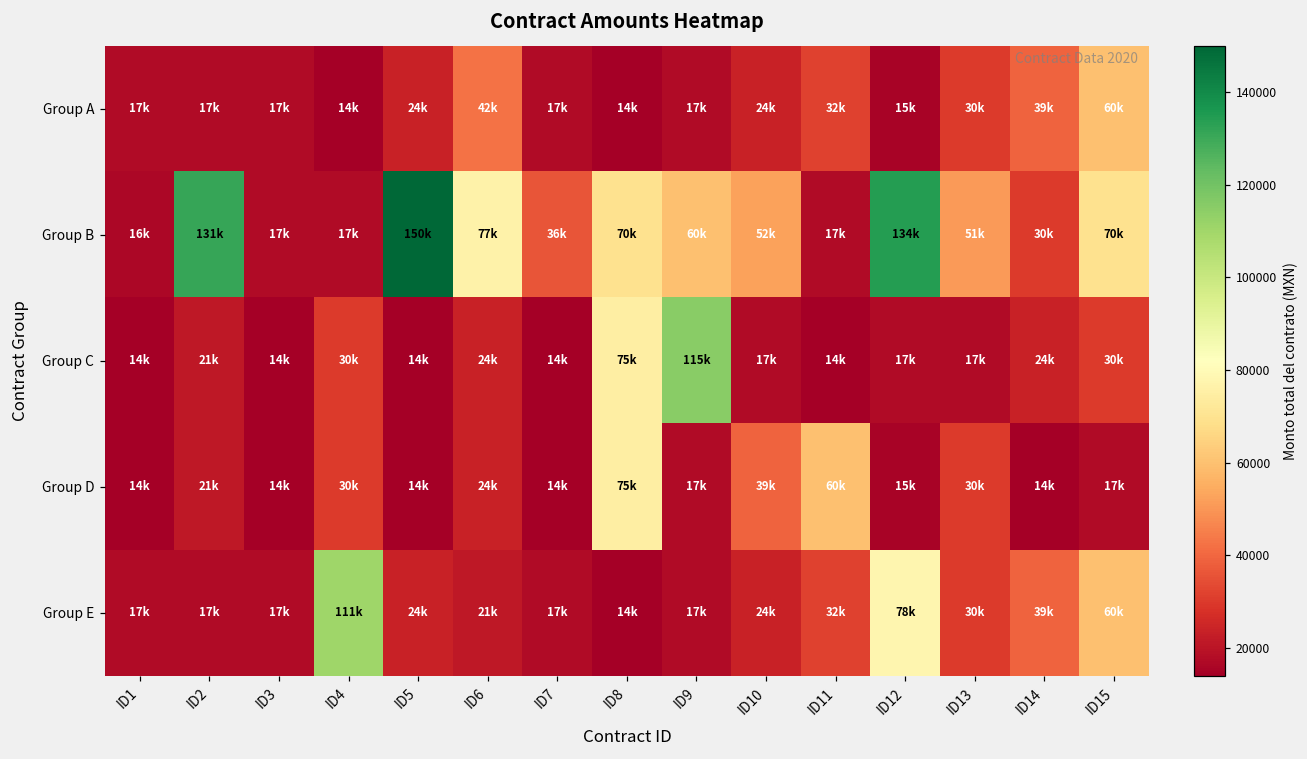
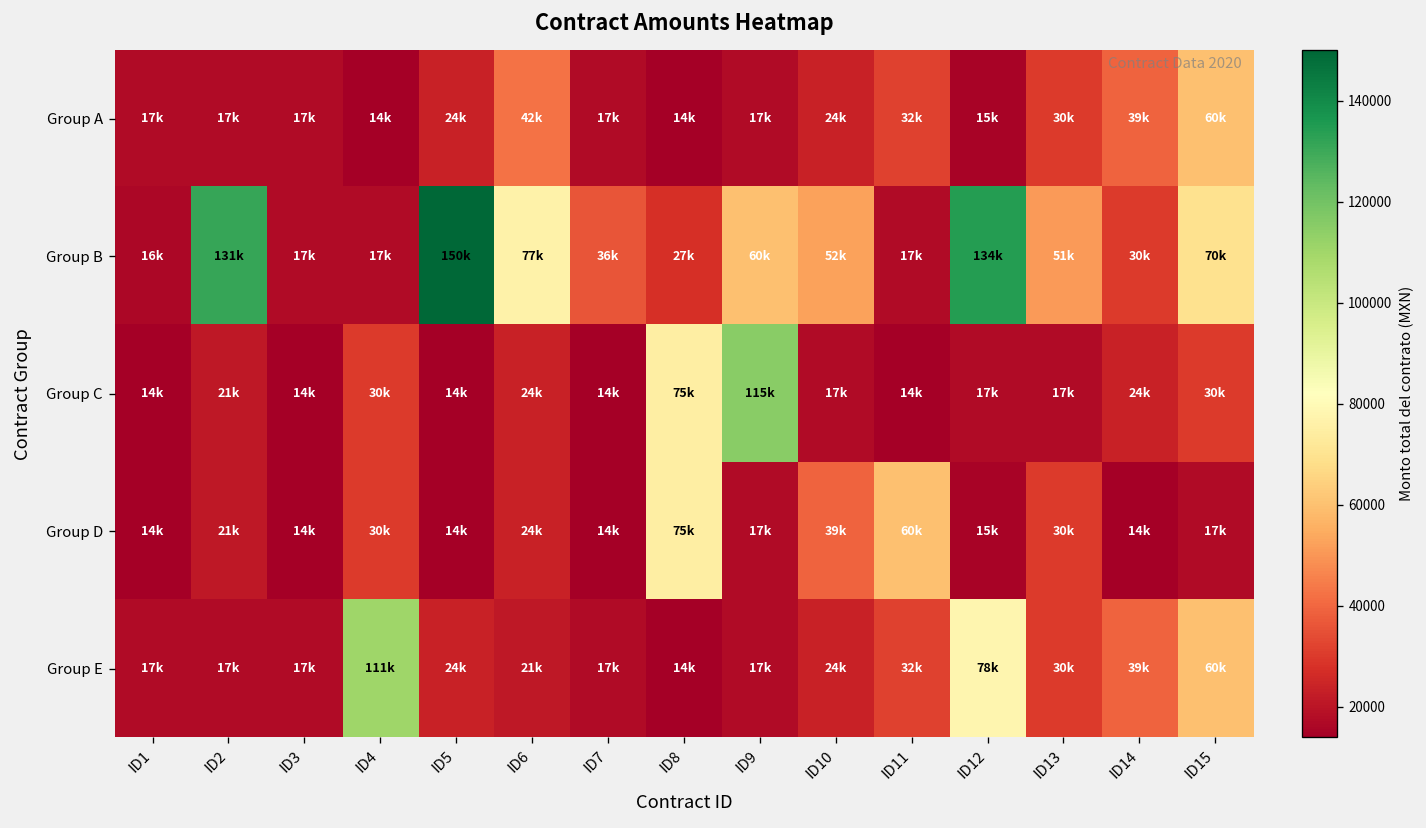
  {
    "Group A": {
      "ID1": "17k",
      "ID2": "17k",
      "ID3": "17k",
      "ID4": "14k",
      "ID5": "24k",
      "ID6": "42k",
      "ID7": "17k",
      "ID8": "14k",
      "ID9": "17k",
      "ID10": "24k",
      "ID11": "32k",
      "ID12": "15k",
      "ID13": "30k",
      "ID15": "60k"
    },
    "Group B": {
      "ID1": "16k",
      "ID2": "131k",
      "ID3": "17k",
      "ID4": "17k",
      "ID5": "150k",
      "ID6": "77k",
      "ID7": "36k",
-     "ID8": "70k",
+     "ID8": "27k",
      "ID9": "60k",
      "ID10": "52k",
      "ID11": "17k",
      "ID12": "134k",
      "ID13": "51k",
      "ID14": "30k",
      "ID15": "70k"
    },
    "Group C": {
      "ID1": "14k",
      "ID2": "21k",
      "ID3": "14k",
      "ID4": "30k",
      "ID5": "14k",
      "ID6": "24k",
      "ID7": "14k",
      "ID8": "75k",
      "ID9": "115k",
      "ID10": "17k",
      "ID11": "14k",
      "ID12": "17k",
      "ID13": "17k",
      "ID14": "24k",
      "ID15": "30k"
    },
    "Group D": {
      "ID1": "14k",
      "ID2": "21k",
      "ID3": "14k",
      "ID4": "30k",
      "ID5": "14k",
      "ID6": "24k",
      "ID7": "14k",
      "ID8": "75k",
      "ID9": "17k",
      "ID10": "39k",
      "ID11": "60k",
      "ID12": "15k",
      "ID13": "30k",
      "ID14": "14k",
      "ID15": "17k"
    },
    "Group E": {
      "ID1": "17k",
      "ID2": "17k",
      "ID3": "17k",
      "ID4": "111k",
      "ID5": "24k",
      "ID6": "21k",
      "ID7": "17k",
      "ID8": "14k",
      "ID9": "17k",
      "ID10": "24k",
      "ID11": "32k",
      "ID12": "78k",
      "ID13": "30k",
      "ID14": "39k",
      "ID15": "60k"
    }
  }
